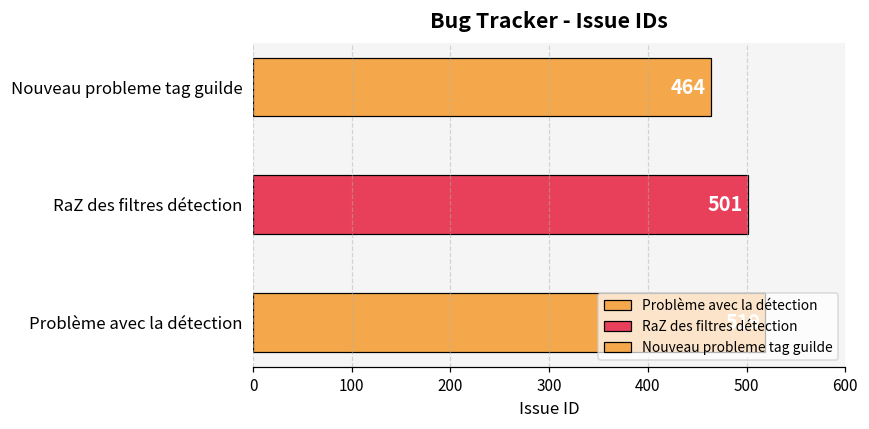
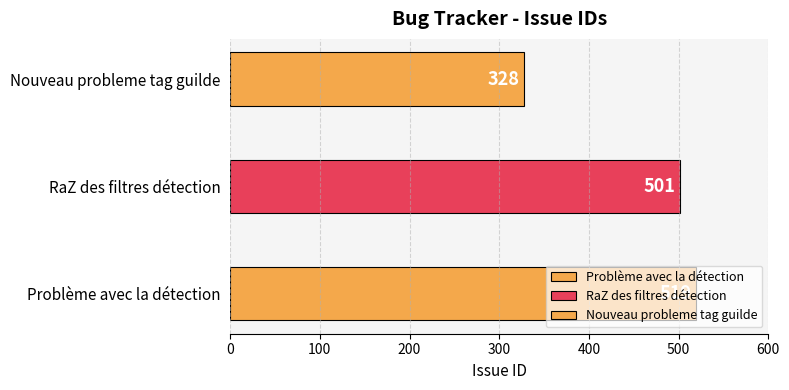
  {
-   "Nouveau probleme tag guilde": 464,
+   "Nouveau probleme tag guilde": 328,
    "RaZ des filtres détection": 501
  }
